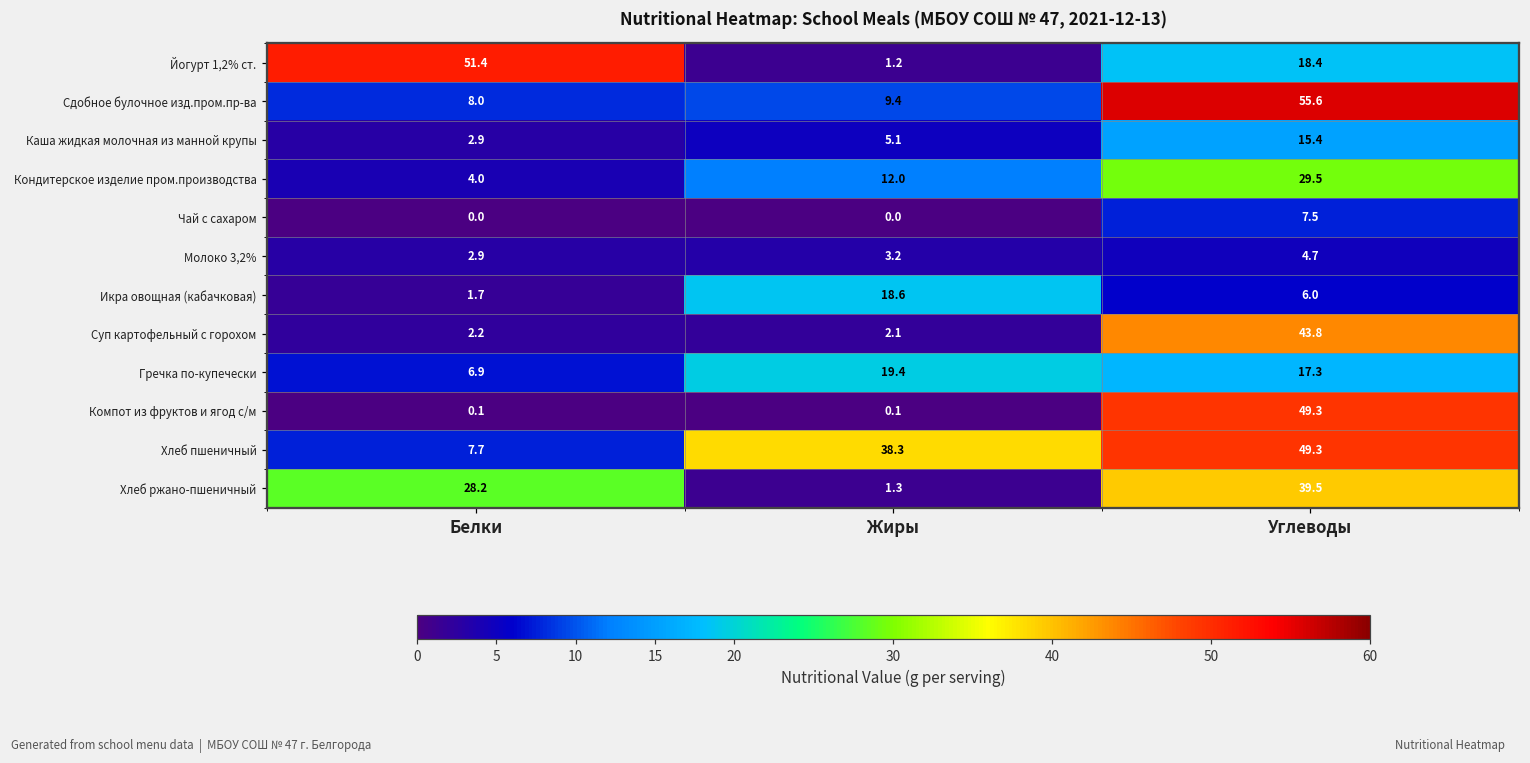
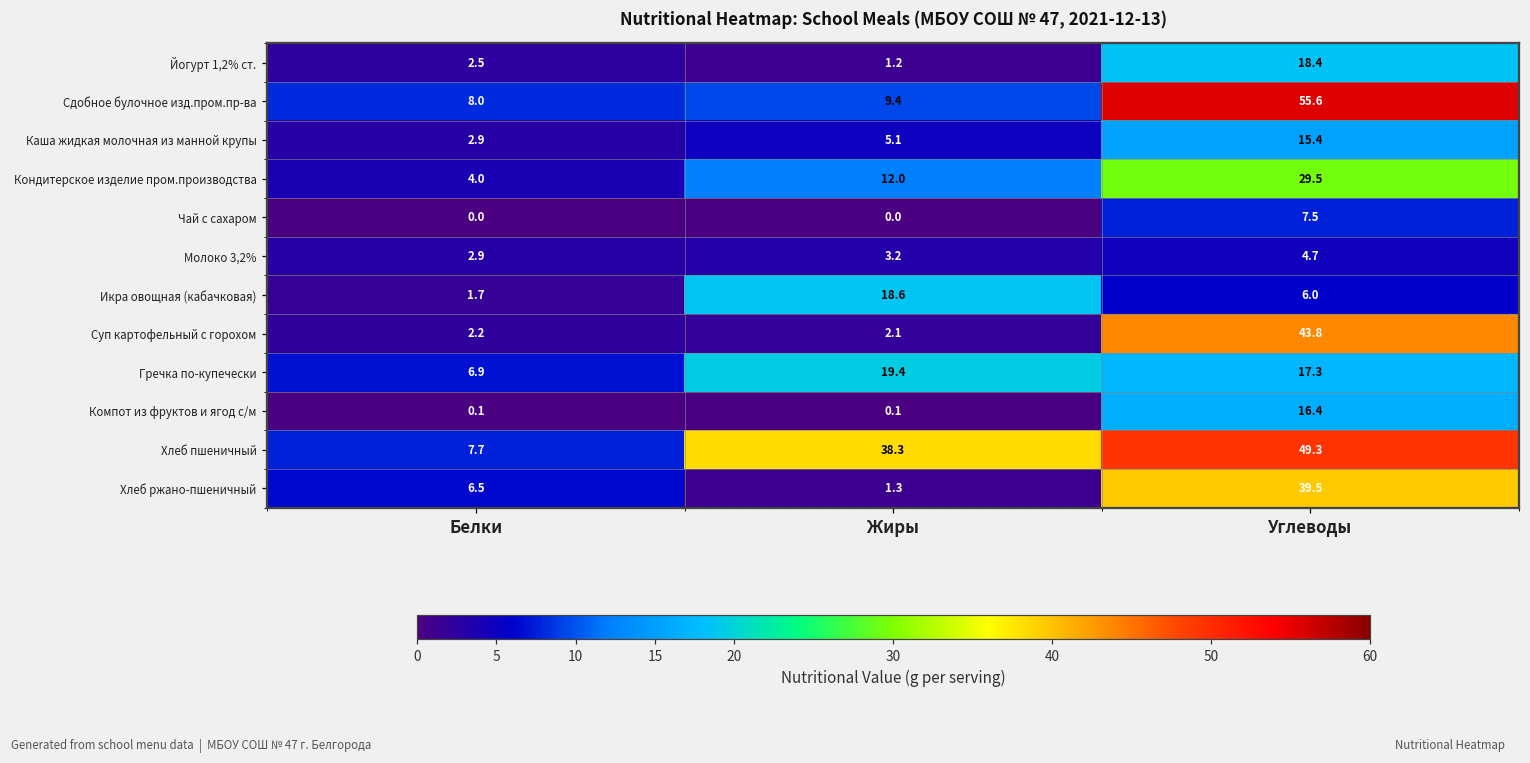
  {
    "Йогурт 1,2% ст.": {
-     "Белки": 51.4,
+     "Белки": 2.5,
      "Жиры": 1.2,
      "Углеводы": 18.4
    },
    "Сдобное булочное изд.пром.пр-ва": {
      "Белки": 8.0,
      "Жиры": 9.4,
      "Углеводы": 55.6
    },
    "Каша жидкая молочная из манной крупы": {
      "Белки": 2.9,
      "Жиры": 5.1,
      "Углеводы": 15.4
    },
    "Кондитерское изделие пром.производства": {
      "Белки": 4.0,
      "Жиры": 12.0,
      "Углеводы": 29.5
    },
    "Чай с сахаром": {
      "Белки": 0.0,
      "Жиры": 0.0,
      "Углеводы": 7.5
    },
    "Молоко 3,2%": {
      "Белки": 2.9,
      "Жиры": 3.2,
      "Углеводы": 4.7
    },
    "Икра овощная (кабачковая)": {
      "Белки": 1.7,
      "Жиры": 18.6,
      "Углеводы": 6.0
    },
    "Суп картофельный с горохом": {
      "Белки": 2.2,
      "Жиры": 2.1,
      "Углеводы": 43.8
    },
    "Гречка по-купечески": {
      "Белки": 6.9,
      "Жиры": 19.4,
      "Углеводы": 17.3
    },
    "Компот из фруктов и ягод с/м": {
      "Белки": 0.1,
      "Жиры": 0.1,
-     "Углеводы": 49.3
+     "Углеводы": 16.4
    },
    "Хлеб пшеничный": {
      "Белки": 7.7,
      "Жиры": 38.3,
      "Углеводы": 49.3
    },
    "Хлеб ржано-пшеничный": {
-     "Белки": 28.2,
+     "Белки": 6.5,
      "Жиры": 1.3,
      "Углеводы": 39.5
    }
  }
